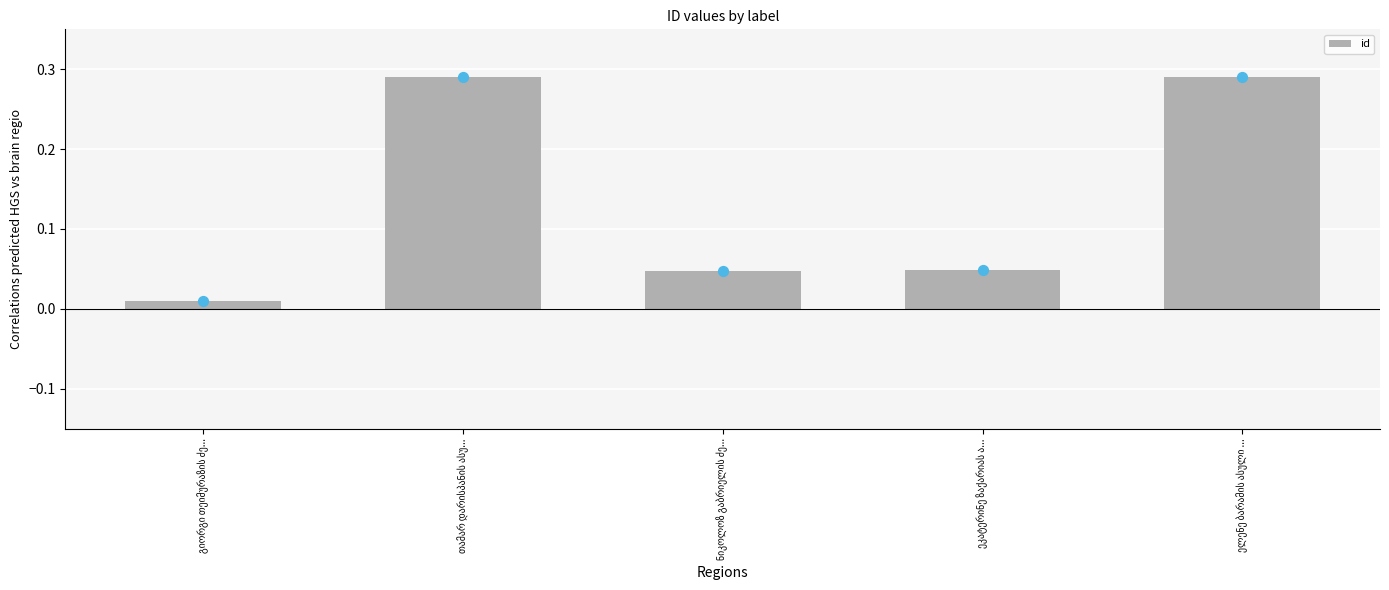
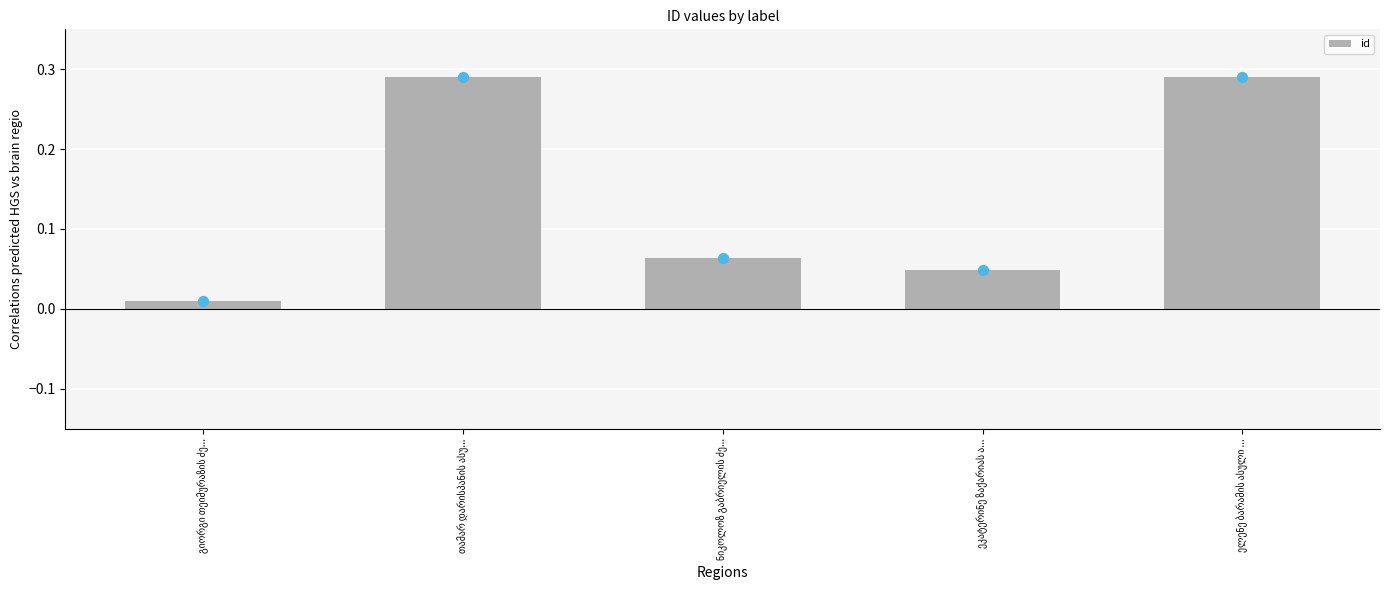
  {
    "გიორგი თეიმურაზის ძე...": 0.01,
    "თამარ დარისპანის ასუ...": 0.29,
-   "ნიკოლოზ გაბრიელის ძე...": 0.05,
+   "ნიკოლოზ გაბრიელის ძე...": 0.06,
    "ეკატერინე ზაქარიას ა...": 0.05,
    "ელენე ბარამის ასული ...": 0.29
  }
